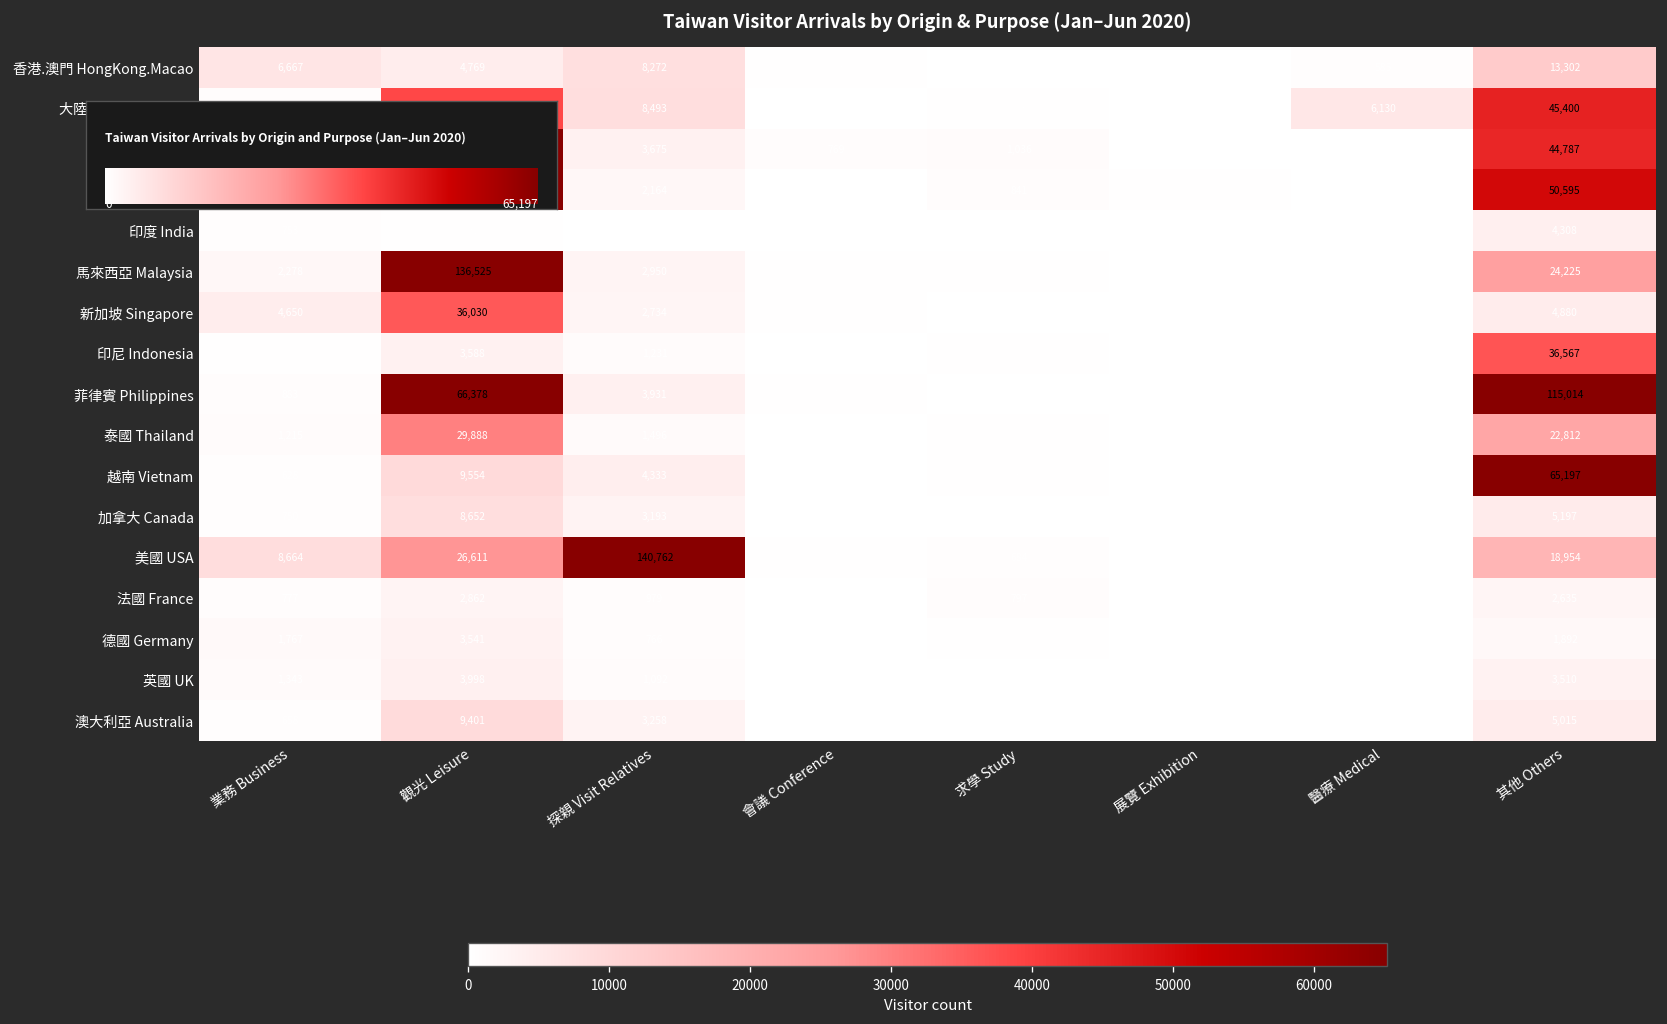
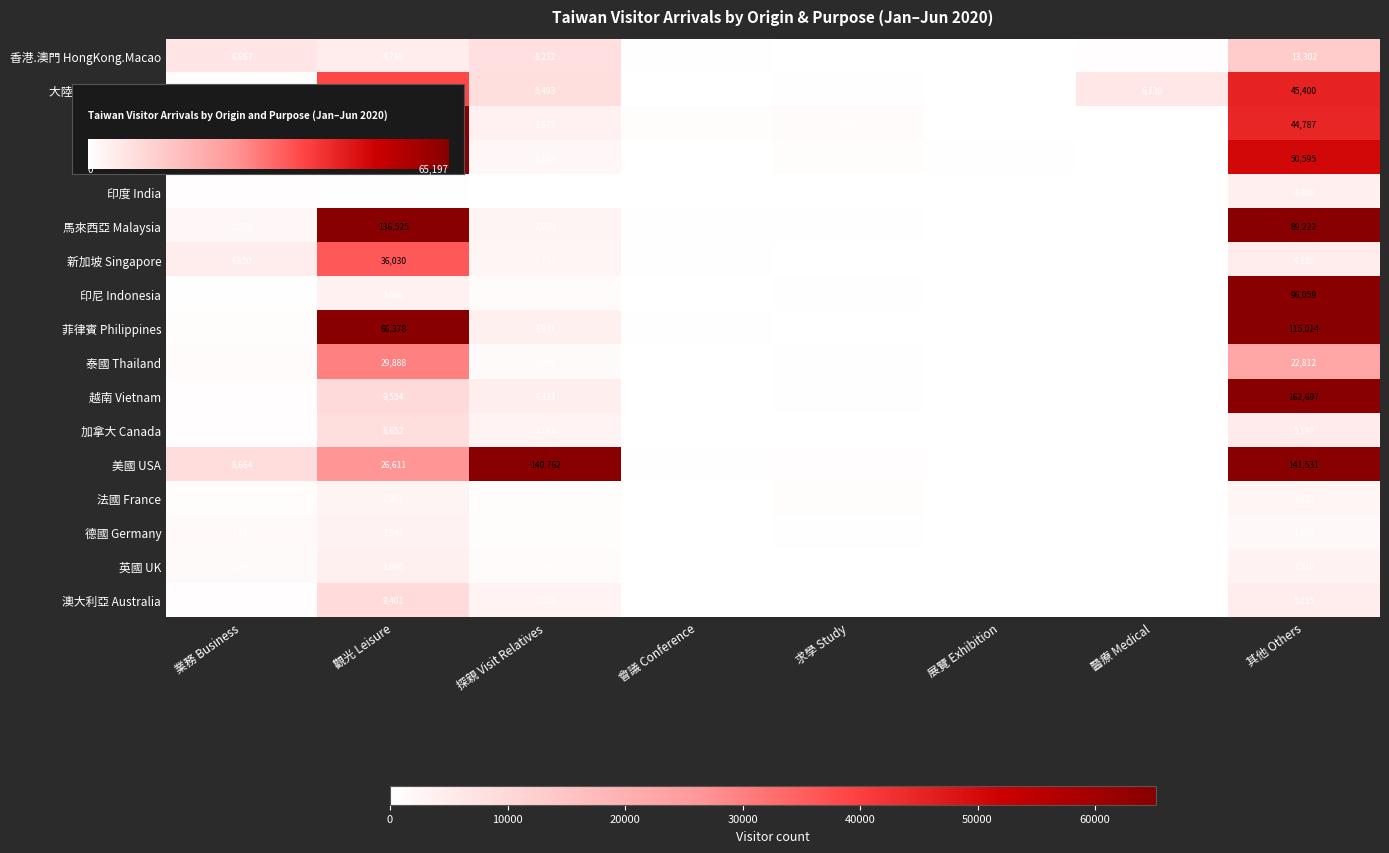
  {
    "香港.澳門 HongKong.Macao": {
      "其他 Others": "13,302"
    },
    "馬來西亞 Malaysia": {
      "觀光 Leisure": "136,525",
-     "其他 Others": "24,225"
+     "其他 Others": "89,222"
    },
    "新加坡 Singapore": {
      "觀光 Leisure": "36,030"
    },
    "印尼 Indonesia": {
-     "其他 Others": "36,567"
+     "其他 Others": "96,059"
    },
    "菲律賓 Philippines": {
      "觀光 Leisure": "66,378",
      "其他 Others": "115,014"
    },
    "泰國 Thailand": {
      "觀光 Leisure": "29,888",
      "其他 Others": "22,812"
    },
    "越南 Vietnam": {
-     "其他 Others": "65,197"
+     "其他 Others": "162,697"
    },
    "美國 USA": {
      "觀光 Leisure": "26,611",
      "探親 Visit Relatives": "140,762",
-     "其他 Others": "18,954"
+     "其他 Others": "141,531"
    }
  }
